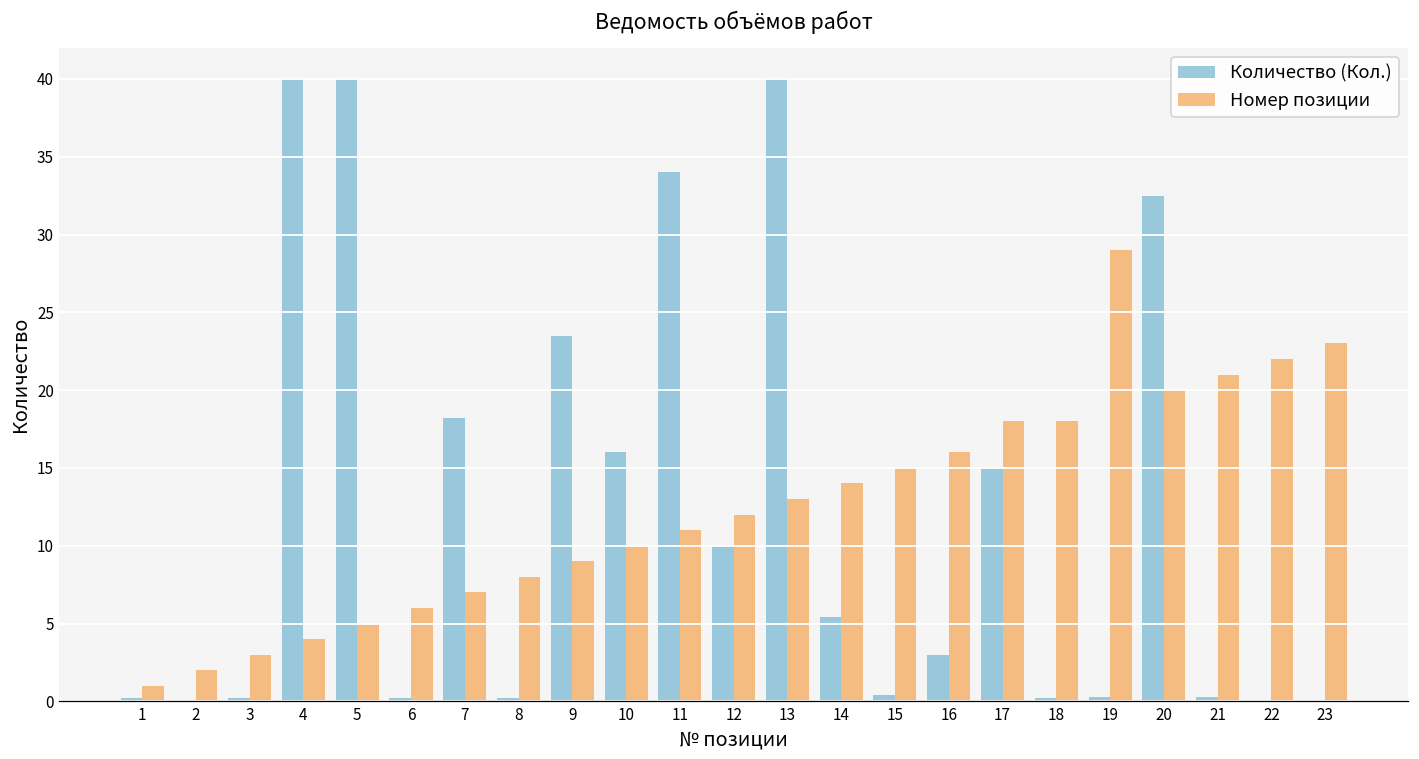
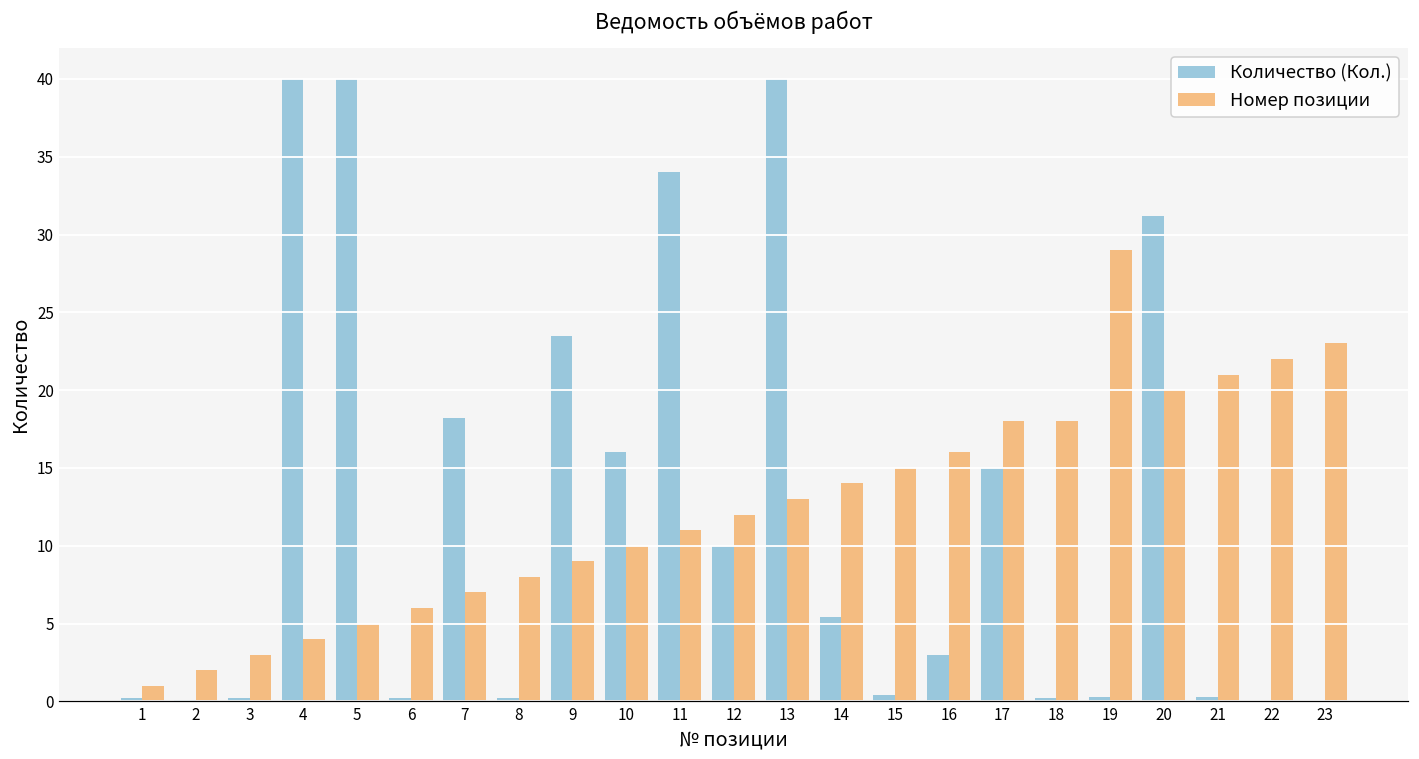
  {
    "Количество (Кол.)": {
      "1": 0.2,
      "3": 0.2,
      "4": 40.0,
      "5": 40.0,
      "6": 0.2,
      "7": 18.2,
      "8": 0.2,
      "9": 23.5,
      "10": 16.0,
      "11": 34.0,
      "12": 10.0,
      "13": 40.0,
      "14": 5.4,
      "15": 0.4,
      "16": 3.0,
      "17": 15.0,
      "18": 0.2,
      "19": 0.3,
-     "20": 32.5,
+     "20": 31.2,
      "21": 0.3
    },
    "Номер позиции": {
      "1": 1.0,
      "2": 2.0,
      "3": 3.0,
      "4": 4.0,
      "5": 5.0,
      "6": 6.0,
      "7": 7.0,
      "8": 8.0,
      "9": 9.0,
      "10": 10.0,
      "11": 11.0,
      "12": 12.0,
      "13": 13.0,
      "14": 14.0,
      "15": 15.0,
      "16": 16.0,
      "17": 18.0,
      "18": 18.0,
      "19": 29.0,
      "20": 20.0,
      "21": 21.0,
      "22": 22.0,
      "23": 23.0
    }
  }
